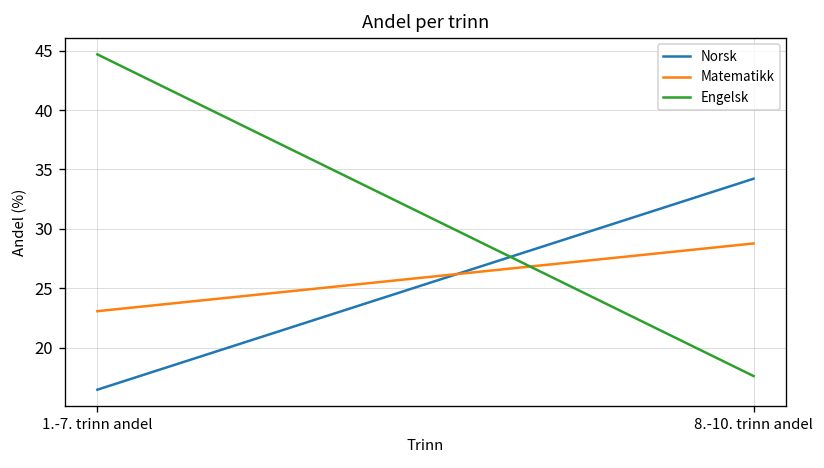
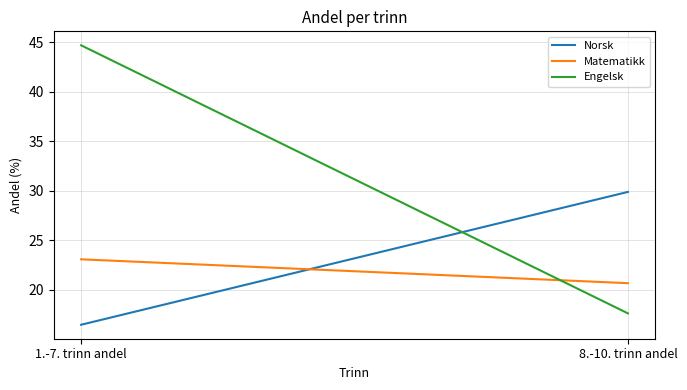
  {
    "Norsk": {
      "1.-7. trinn andel": 16,
-     "8.-10. trinn andel": 34
+     "8.-10. trinn andel": 30
    },
    "Matematikk": {
      "1.-7. trinn andel": 23,
-     "8.-10. trinn andel": 29
+     "8.-10. trinn andel": 21
    },
    "Engelsk": {
      "1.-7. trinn andel": 45,
      "8.-10. trinn andel": 18
    }
  }
